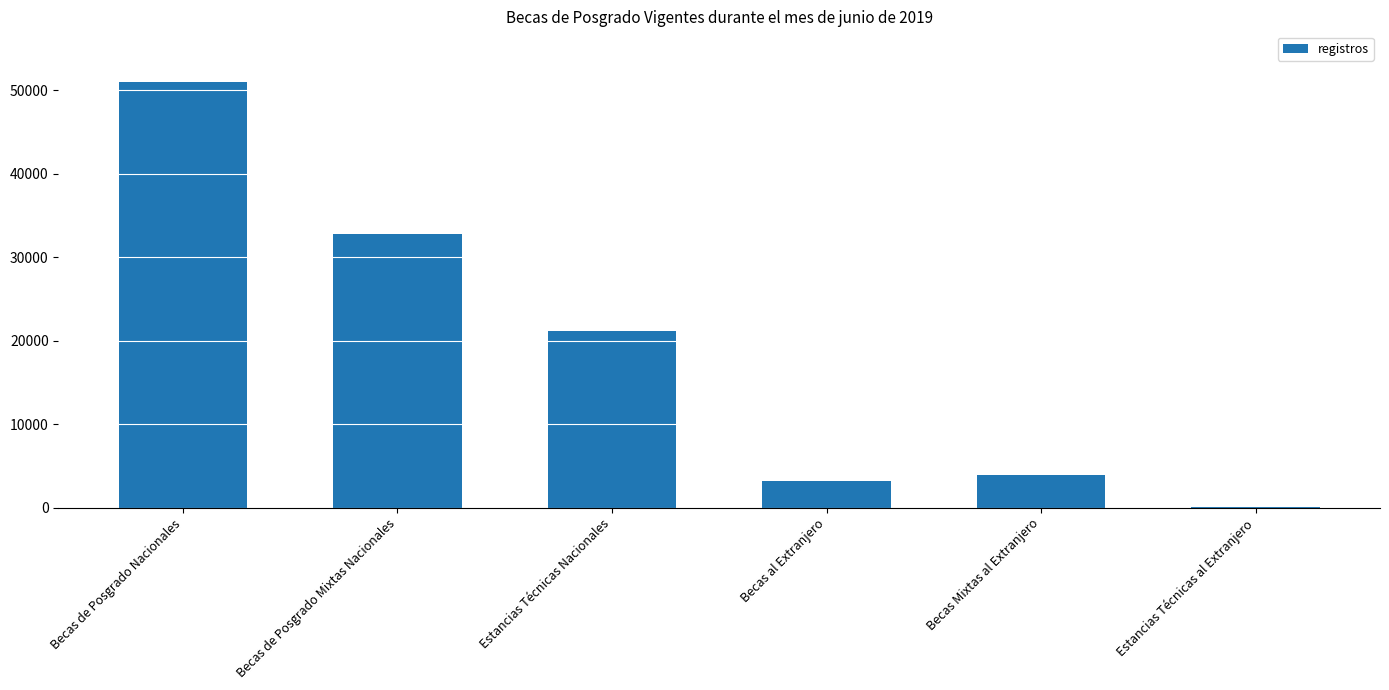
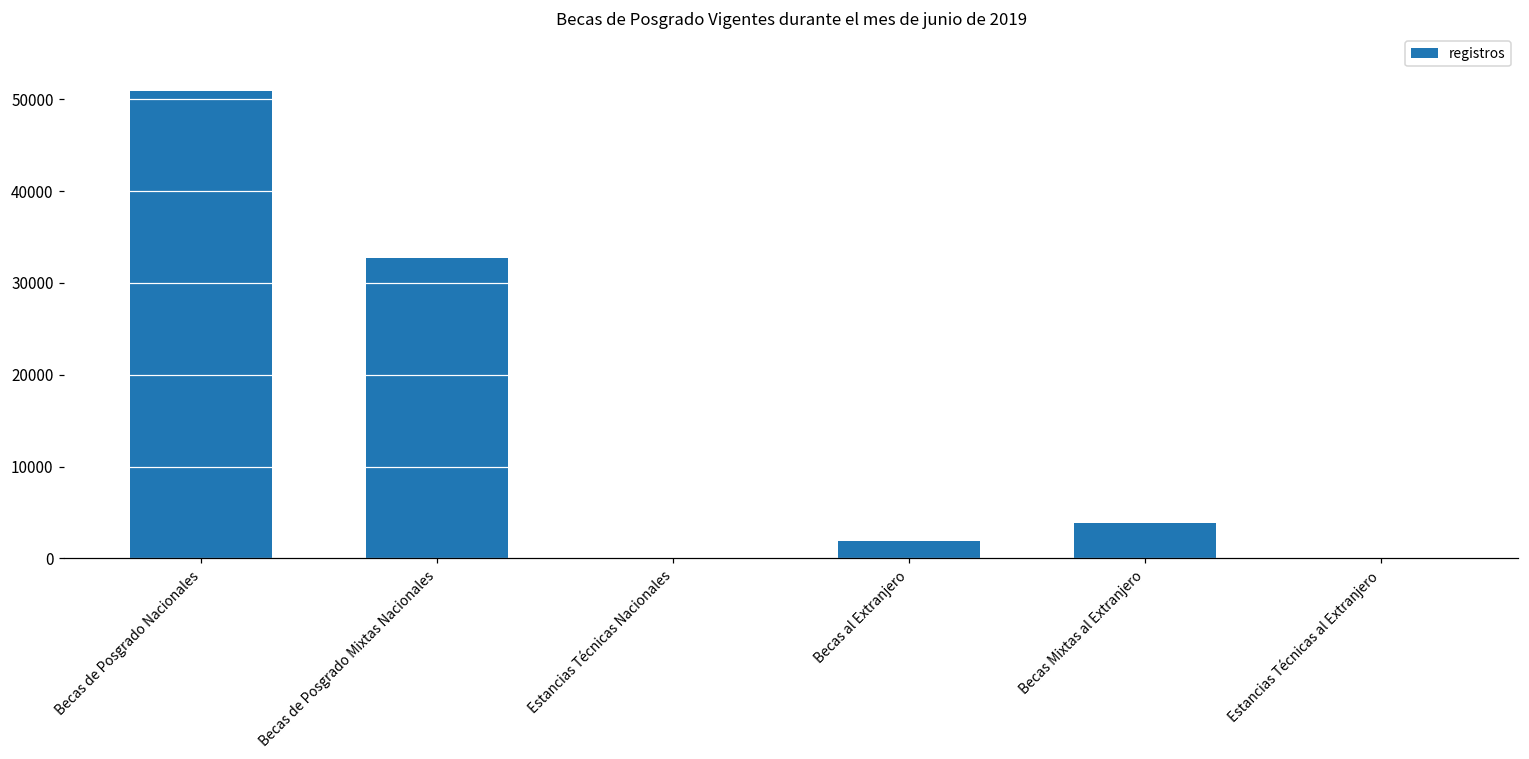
  {
    "Becas de Posgrado Nacionales": 51000,
    "Becas de Posgrado Mixtas Nacionales": 33000,
-   "Estancias Técnicas Nacionales": 21000,
-   "Becas al Extranjero": 3000,
+   "Estancias Técnicas Nacionales": 0,
+   "Becas al Extranjero": 2000,
    "Becas Mixtas al Extranjero": 4000
  }
